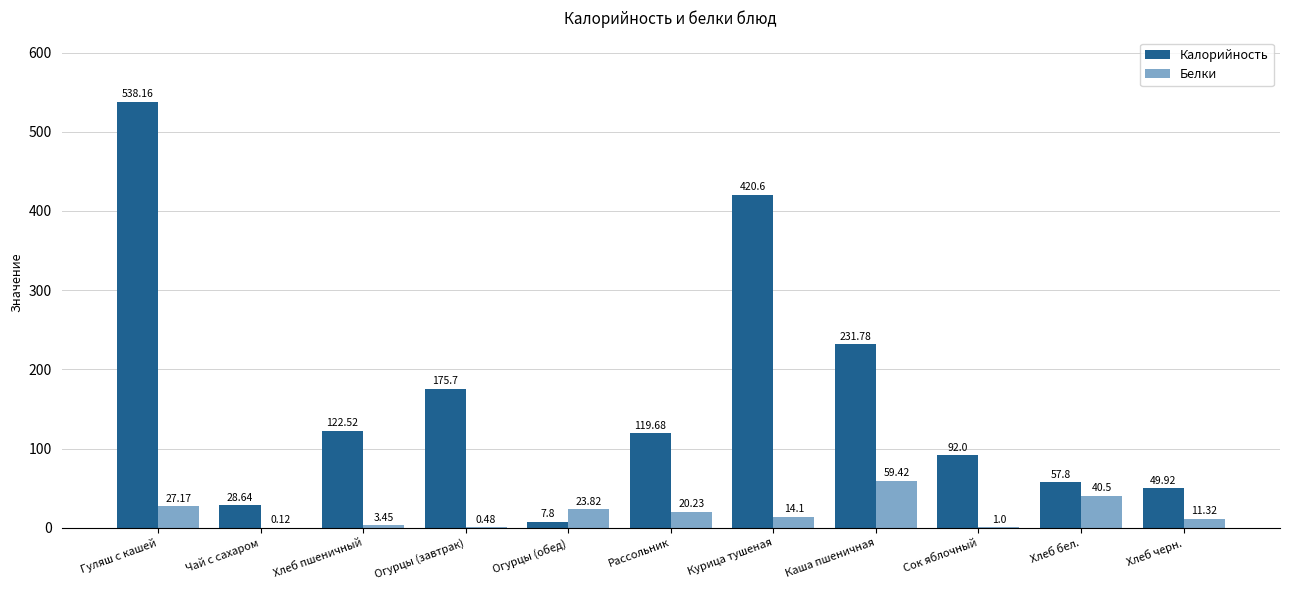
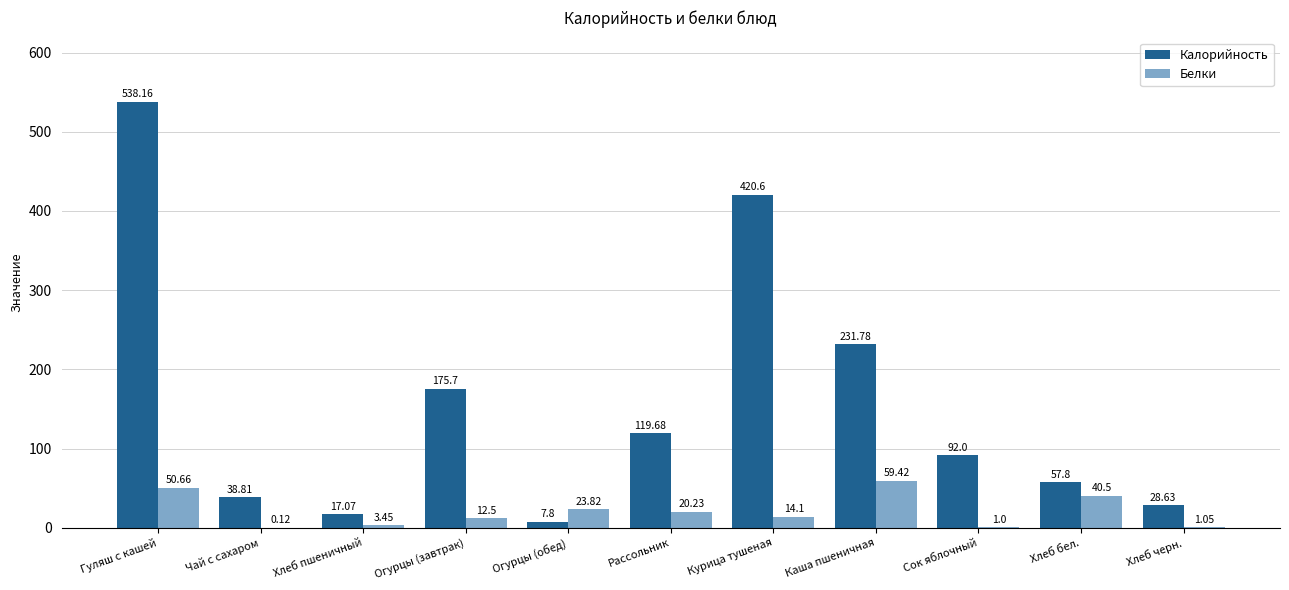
  {
    "Калорийность": {
      "Гуляш с кашей": 538.16,
-     "Чай с сахаром": 28.64,
-     "Хлеб пшеничный": 122.52,
+     "Чай с сахаром": 38.81,
+     "Хлеб пшеничный": 17.07,
      "Огурцы (завтрак)": 175.7,
      "Огурцы (обед)": 7.8,
      "Рассольник": 119.68,
      "Курица тушеная": 420.6,
      "Каша пшеничная": 231.78,
      "Сок яблочный": 92.0,
      "Хлеб бел.": 57.8,
-     "Хлеб черн.": 49.92
+     "Хлеб черн.": 28.63
    },
    "Белки": {
-     "Гуляш с кашей": 27.17,
+     "Гуляш с кашей": 50.66,
      "Чай с сахаром": 0.12,
      "Хлеб пшеничный": 3.45,
-     "Огурцы (завтрак)": 0.48,
+     "Огурцы (завтрак)": 12.5,
      "Огурцы (обед)": 23.82,
      "Рассольник": 20.23,
      "Курица тушеная": 14.1,
      "Каша пшеничная": 59.42,
      "Сок яблочный": 1.0,
      "Хлеб бел.": 40.5,
-     "Хлеб черн.": 11.32
+     "Хлеб черн.": 1.05
    }
  }
